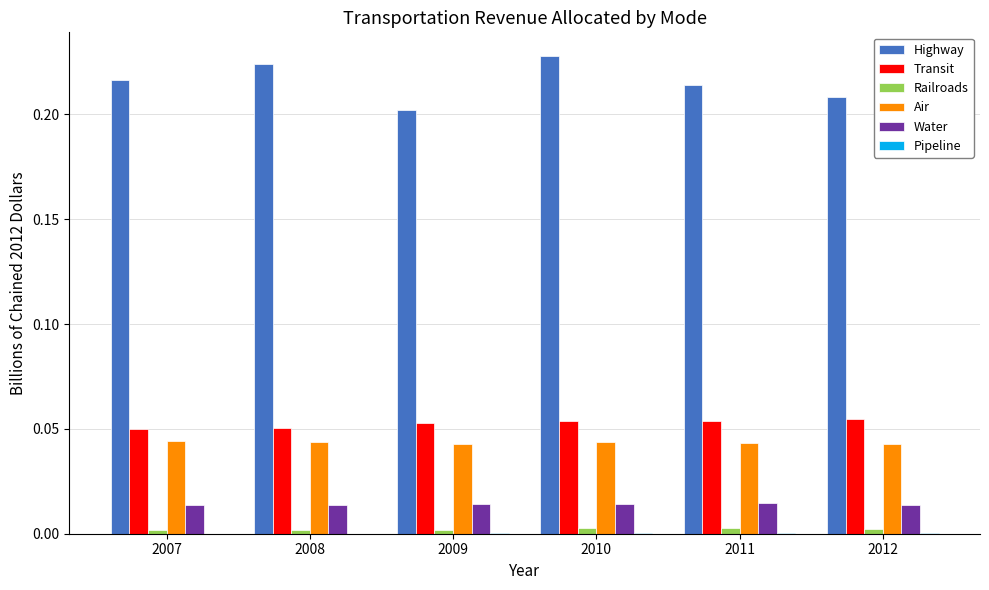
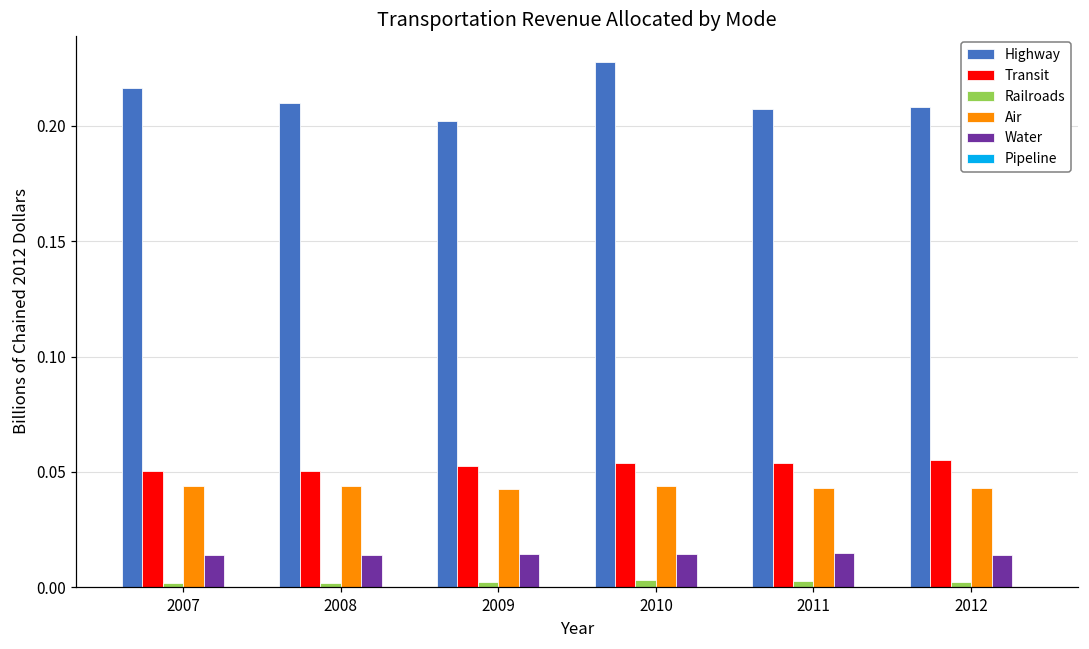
  {
    "Highway": {
      "2007": 0.216,
-     "2008": 0.224,
+     "2008": 0.210,
      "2009": 0.202,
      "2010": 0.228,
-     "2011": 0.214,
+     "2011": 0.207,
      "2012": 0.208
    },
    "Transit": {
      "2007": 0.050,
      "2008": 0.050,
      "2009": 0.053,
      "2010": 0.054,
      "2011": 0.054,
      "2012": 0.055
    },
    "Railroads": {
      "2007": 0.002,
      "2008": 0.002,
      "2009": 0.002,
      "2010": 0.003,
      "2011": 0.003,
      "2012": 0.002
    },
    "Air": {
      "2007": 0.044,
      "2008": 0.044,
      "2009": 0.043,
      "2010": 0.044,
      "2011": 0.043,
      "2012": 0.043
    },
    "Water": {
      "2007": 0.014,
      "2008": 0.014,
      "2009": 0.014,
      "2010": 0.014,
      "2011": 0.015,
      "2012": 0.014
    }
  }
